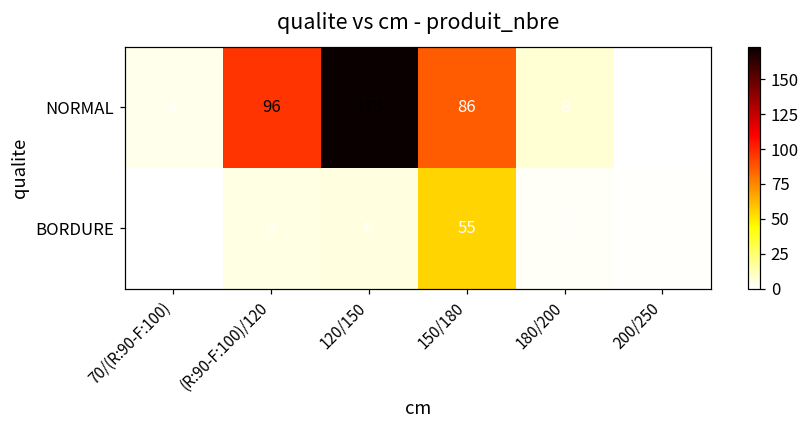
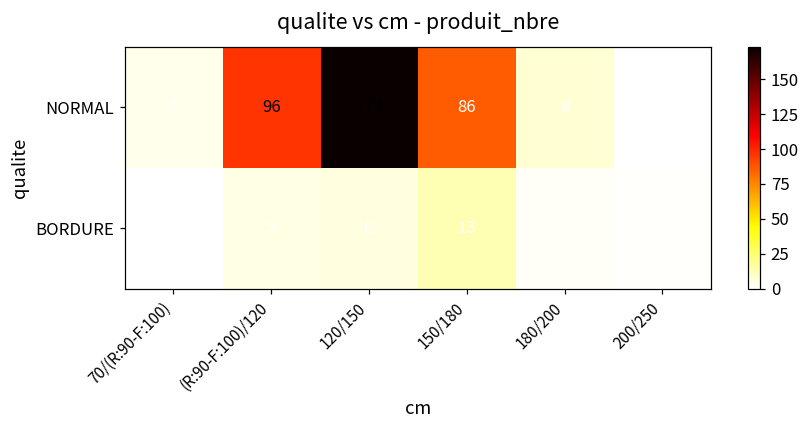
  {
    "NORMAL": {
      "(R:90-F:100)/120": 96,
      "150/180": 86
    },
    "BORDURE": {
-     "150/180": 55
+     "150/180": 13
    }
  }
